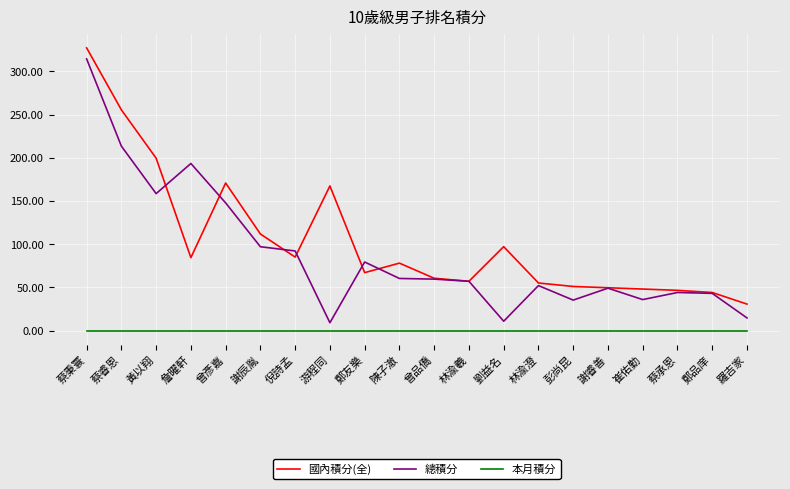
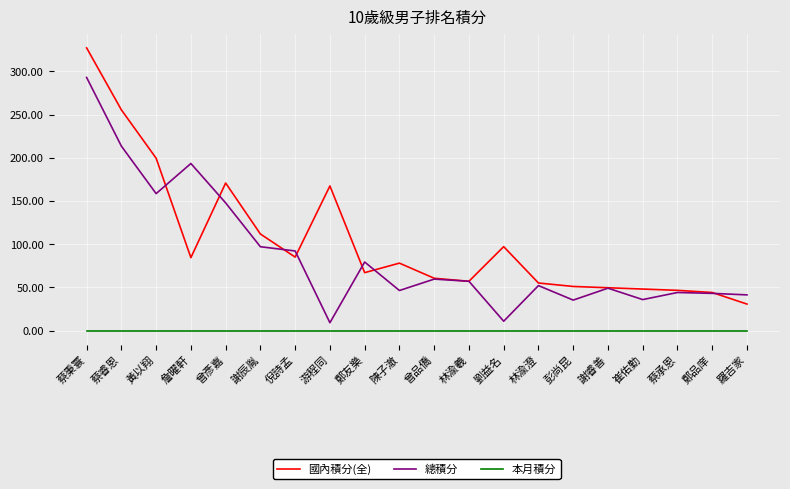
  {
    "國內積分(全)": {
      "蔡秉寰": 330,
      "蔡睿恩": 260,
      "黃以翔": 200,
      "詹曜軒": 80,
      "曾彥嘉": 170,
      "謝辰胤": 110,
      "倪詩孟": 90,
      "游程同": 170,
      "鄭友樂": 70,
      "陳子澈": 80,
      "劉益名": 100,
      "林渝澄": 60,
      "彭尚昆": 50,
      "崔佑勤": 50,
      "羅吉家": 30
    },
    "總積分": {
-     "蔡秉寰": 310,
+     "蔡秉寰": 290,
      "蔡睿恩": 210,
      "黃以翔": 160,
      "詹曜軒": 190,
      "曾彥嘉": 150,
      "謝辰胤": 100,
      "倪詩孟": 90,
      "游程同": 10,
      "鄭友樂": 80,
-     "陳子澈": 60,
+     "陳子澈": 50,
      "劉益名": 10,
      "林渝澄": 50,
      "彭尚昆": 40,
      "崔佑勤": 40,
-     "羅吉家": 10
+     "羅吉家": 40
    },
    "本月積分": {
      "蔡秉寰": 0,
      "蔡睿恩": 0,
      "黃以翔": 0,
      "詹曜軒": 0,
      "曾彥嘉": 0,
      "謝辰胤": 0,
      "倪詩孟": 0,
      "游程同": 0,
      "鄭友樂": 0,
      "陳子澈": 0,
      "曾品僑": 0,
      "林渝羲": 0,
      "劉益名": 0,
      "林渝澄": 0,
      "彭尚昆": 0,
      "謝睿善": 0,
      "崔佑勤": 0,
      "蔡承恩": 0,
      "鄭品庠": 0,
      "羅吉家": 0
    }
  }
